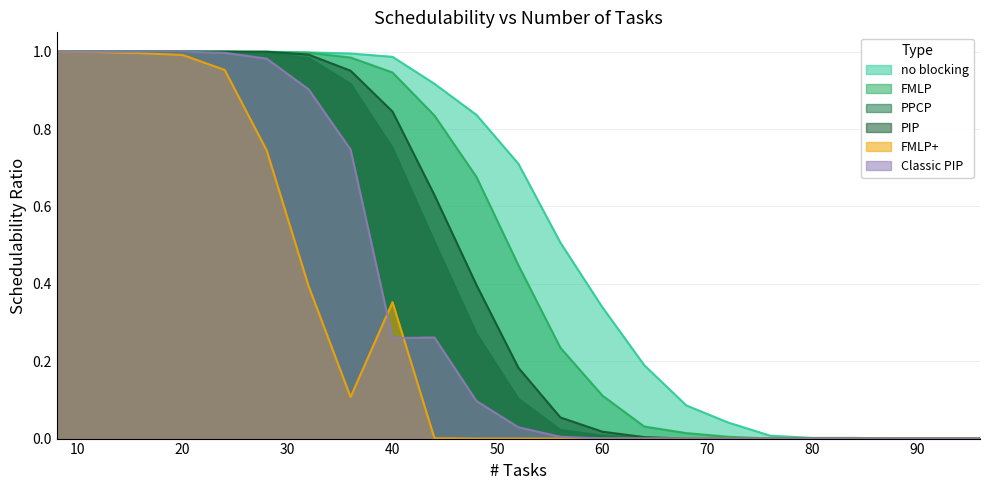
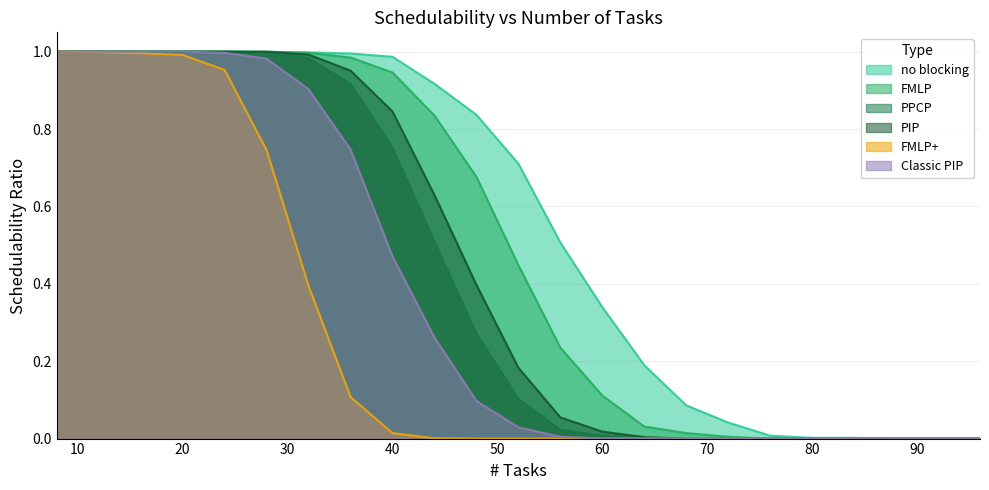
  {
    "FMLP+": {
      "20": 0.99,
-     "40": 0.35
+     "40": 0.01
    },
    "Classic PIP": {
-     "40": 0.26
+     "40": 0.47
    }
  }
